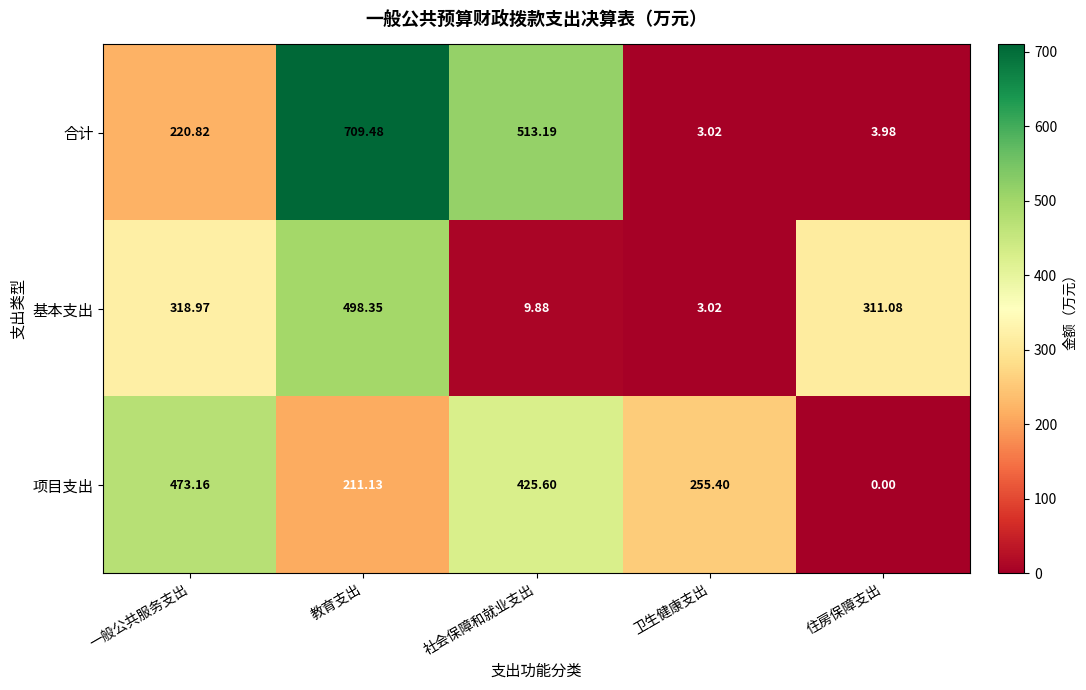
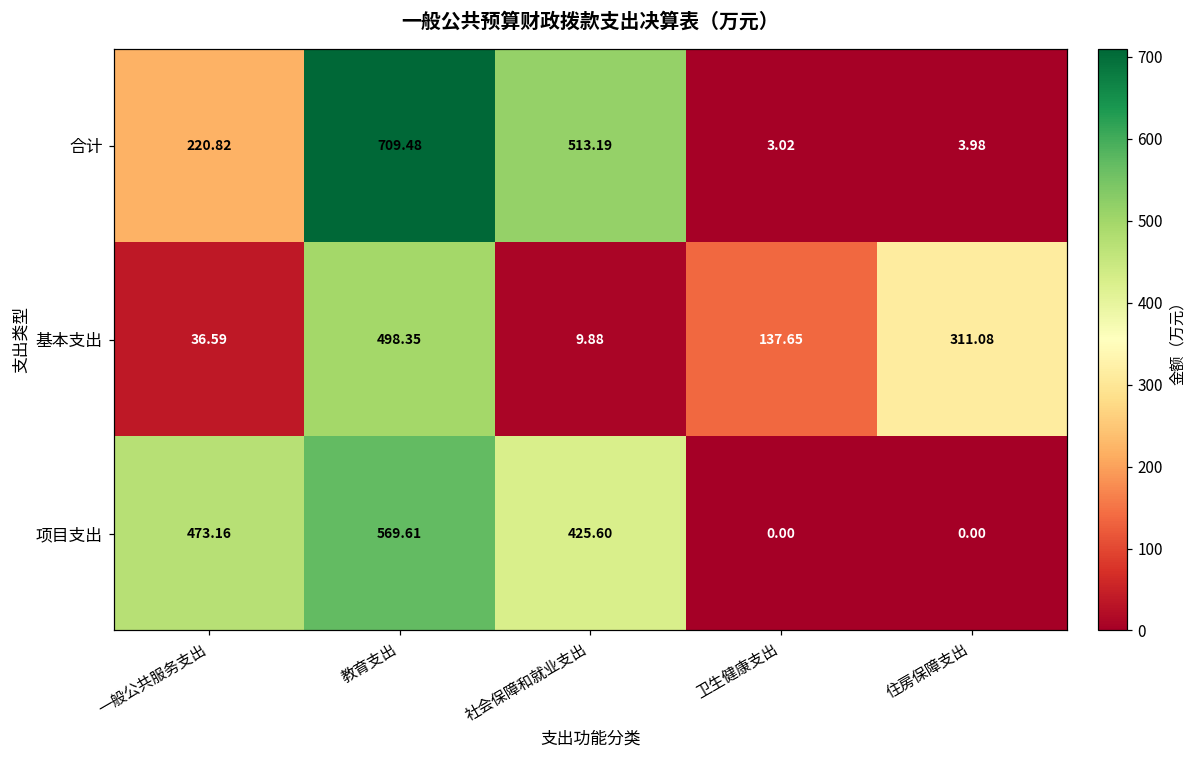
  {
    "合计": {
      "一般公共服务支出": 220.82,
      "教育支出": 709.48,
      "社会保障和就业支出": 513.19,
      "卫生健康支出": 3.02,
      "住房保障支出": 3.98
    },
    "基本支出": {
-     "一般公共服务支出": 318.97,
+     "一般公共服务支出": 36.59,
      "教育支出": 498.35,
      "社会保障和就业支出": 9.88,
-     "卫生健康支出": 3.02,
+     "卫生健康支出": 137.65,
      "住房保障支出": 311.08
    },
    "项目支出": {
      "一般公共服务支出": 473.16,
-     "教育支出": 211.13,
+     "教育支出": 569.61,
      "社会保障和就业支出": 425.60,
-     "卫生健康支出": 255.40,
+     "卫生健康支出": 0.00,
      "住房保障支出": 0.00
    }
  }
